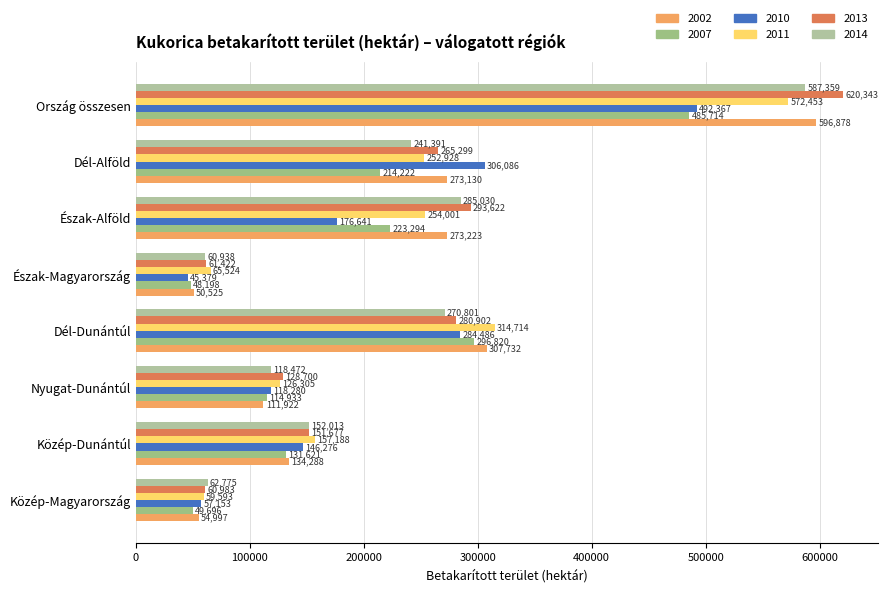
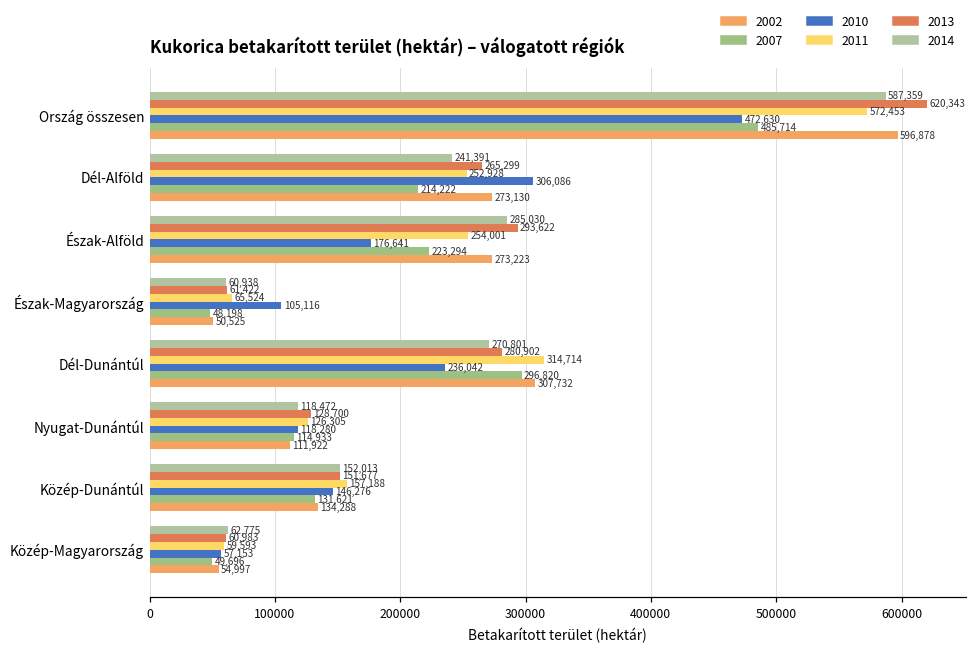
  {
    "2010": {
-     "Ország összesen": "492,367",
+     "Ország összesen": "472,630",
      "Dél-Alföld": "306,086",
      "Észak-Alföld": "176,641",
-     "Észak-Magyarország": "45,379",
-     "Dél-Dunántúl": "284,486",
+     "Észak-Magyarország": "105,116",
+     "Dél-Dunántúl": "236,042",
      "Közép-Dunántúl": "146,276"
    }
  }
